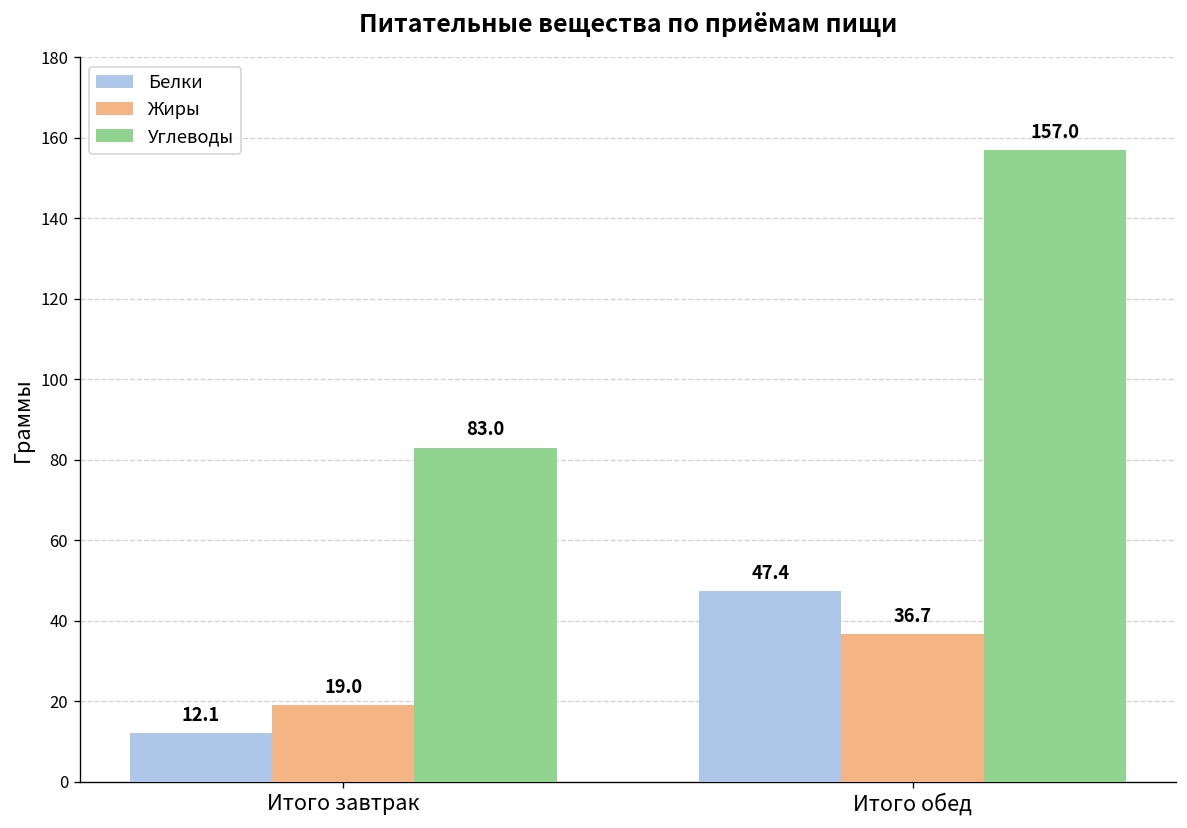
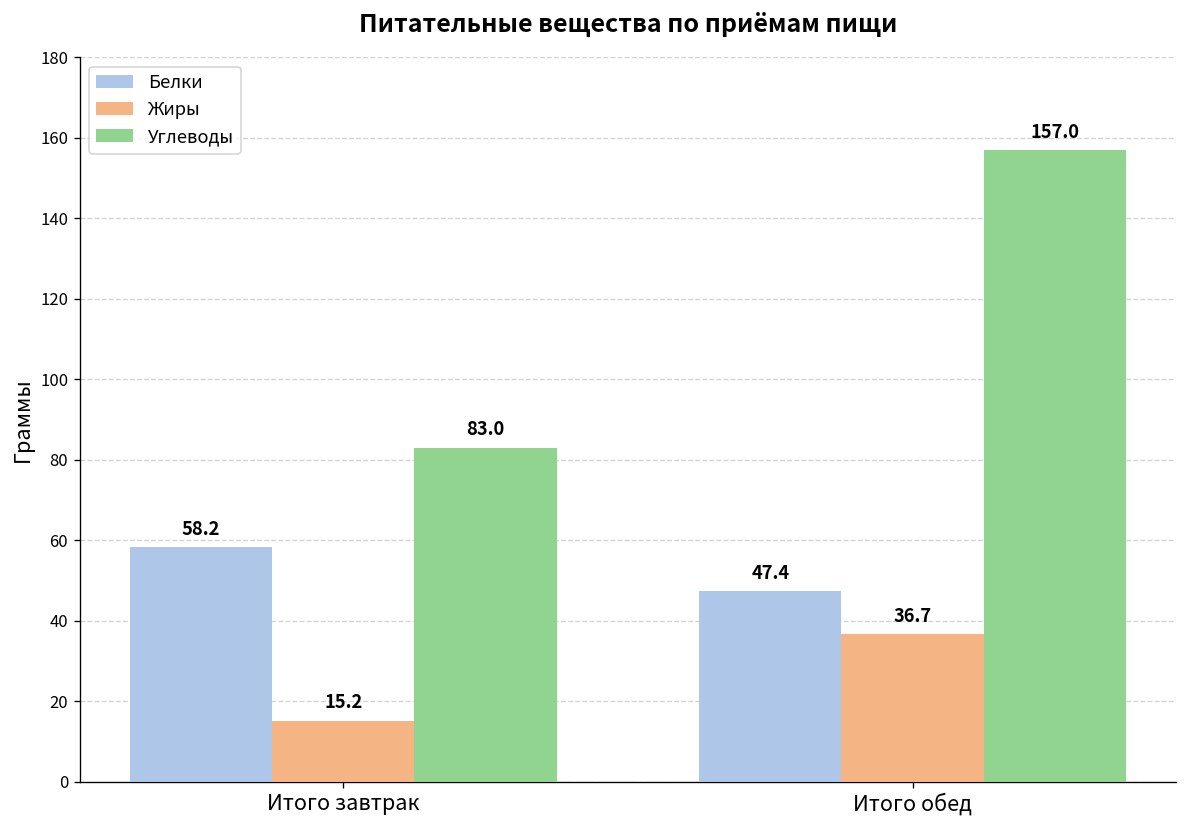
  {
    "Белки": {
-     "Итого завтрак": 12.1,
+     "Итого завтрак": 58.2,
      "Итого обед": 47.4
    },
    "Жиры": {
-     "Итого завтрак": 19.0,
+     "Итого завтрак": 15.2,
      "Итого обед": 36.7
    },
    "Углеводы": {
      "Итого завтрак": 83.0,
      "Итого обед": 157.0
    }
  }
